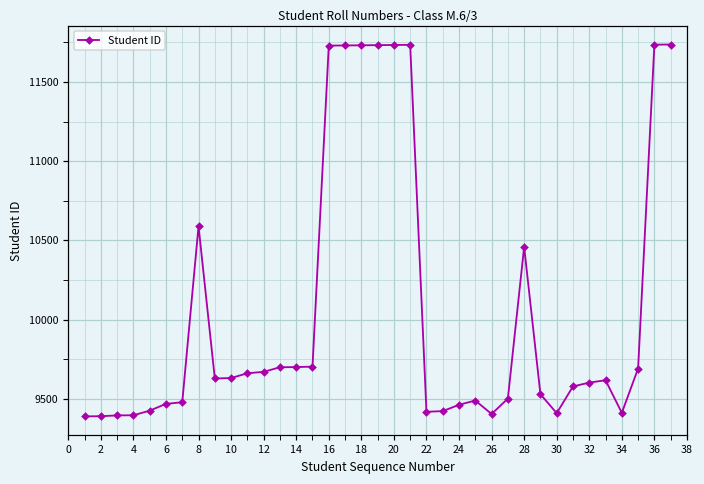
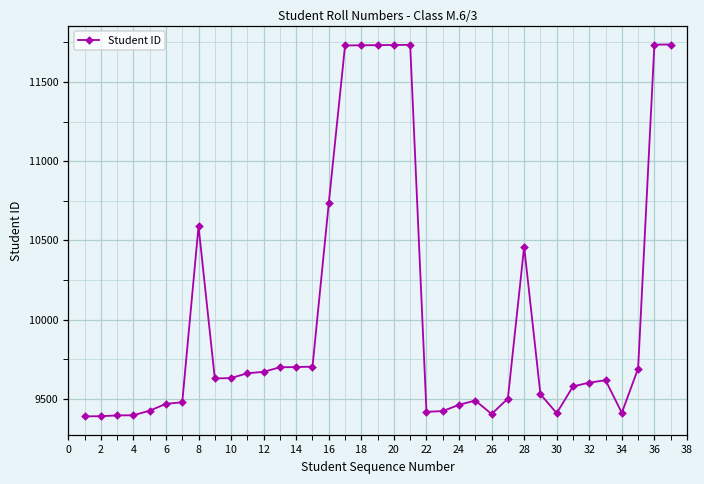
  {
    "2": 9390,
    "4": 9400,
    "6": 9470,
    "8": 10590,
    "10": 9630,
    "12": 9670,
    "14": 9700,
-   "16": 11730,
+   "16": 10740,
    "18": 11730,
    "20": 11730,
    "22": 9420,
    "24": 9460,
    "26": 9400,
    "28": 10460,
    "30": 9410,
    "32": 9600,
    "34": 9410,
    "36": 11740
  }
